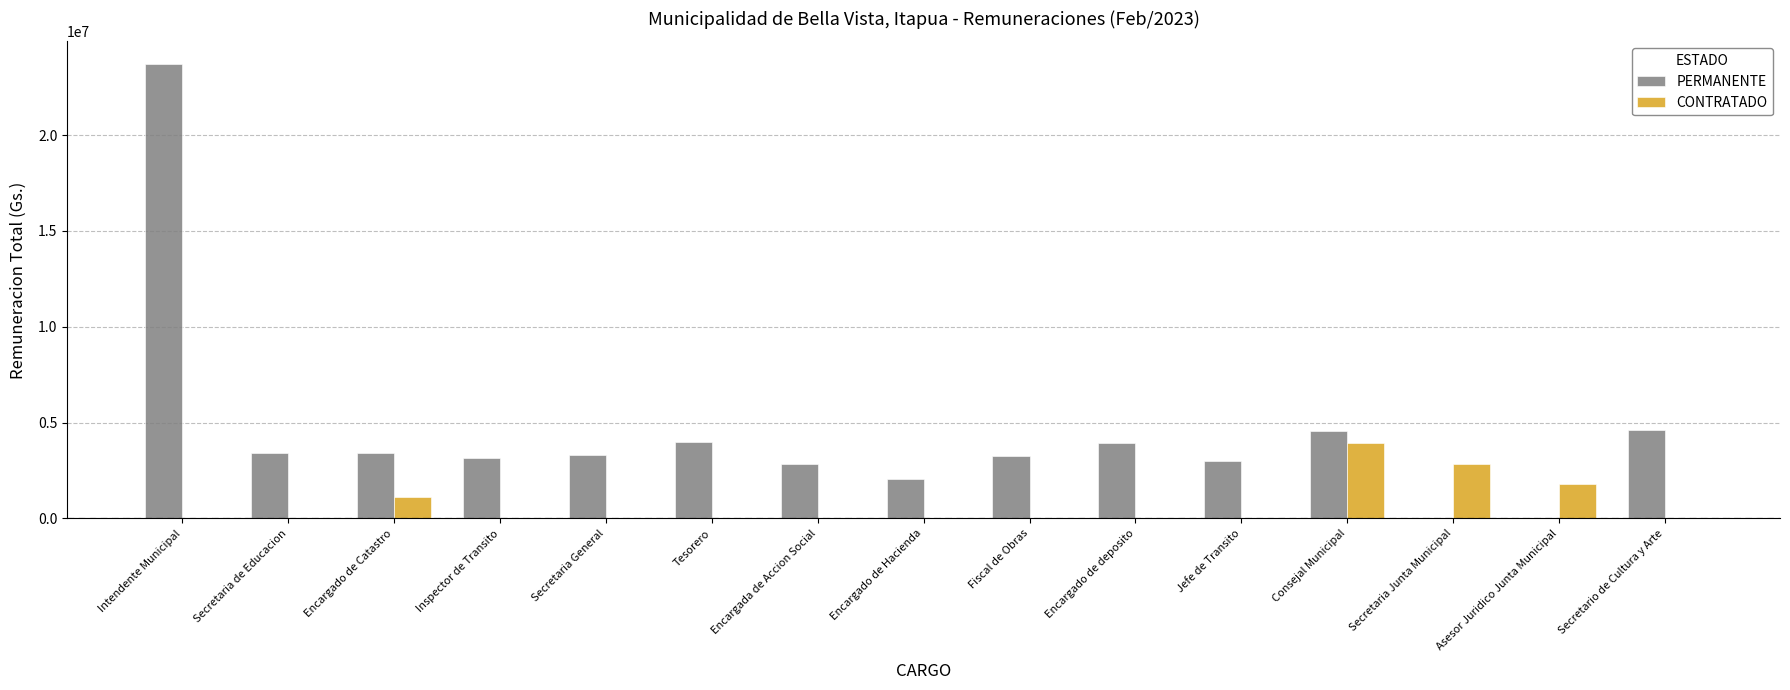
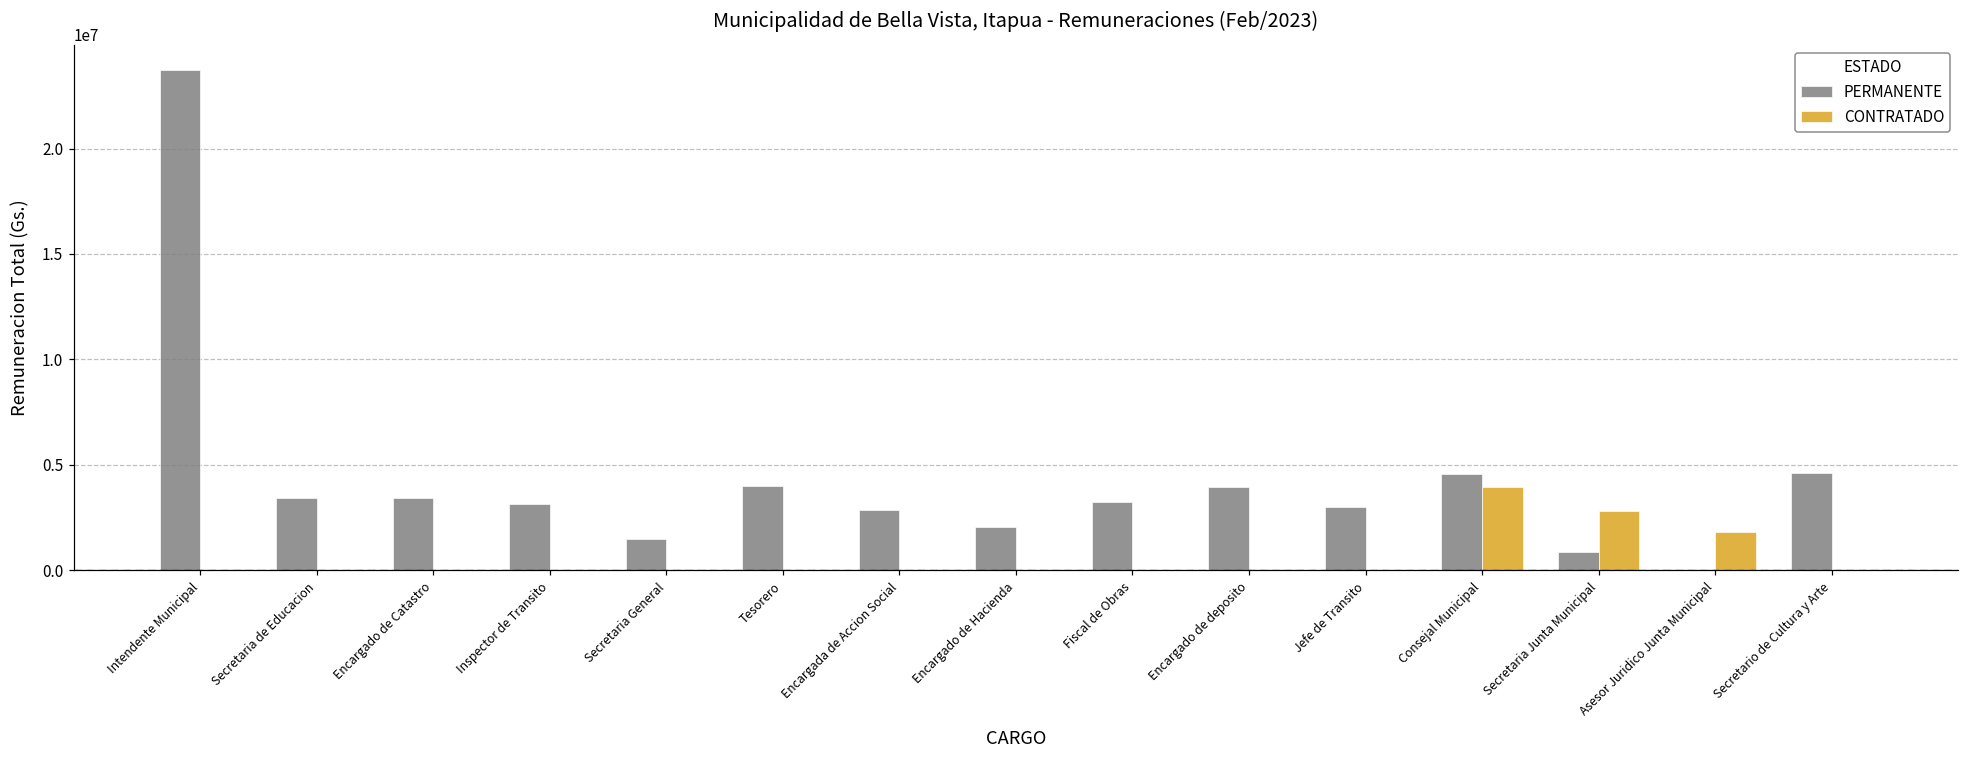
  {
    "PERMANENTE": {
      "Intendente Municipal": 23700000,
      "Secretaria de Educacion": 3400000,
      "Encargado de Catastro": 3400000,
      "Inspector de Transito": 3200000,
-     "Secretaria General": 3300000,
+     "Secretaria General": 1500000,
      "Tesorero": 4000000,
      "Encargada de Accion Social": 2800000,
      "Encargado de Hacienda": 2000000,
      "Fiscal de Obras": 3300000,
      "Encargado de deposito": 3900000,
      "Jefe de Transito": 3000000,
      "Consejal Municipal": 4600000,
-     "Secretaria Junta Municipal": 0,
+     "Secretaria Junta Municipal": 900000,
      "Asesor Juridico Junta Municipal": 0,
      "Secretario de Cultura y Arte": 4600000
    },
    "CONTRATADO": {
      "Intendente Municipal": 0,
      "Secretaria de Educacion": 0,
-     "Encargado de Catastro": 1100000,
+     "Encargado de Catastro": 0,
      "Inspector de Transito": 0,
      "Secretaria General": 0,
      "Tesorero": 0,
      "Encargada de Accion Social": 0,
      "Encargado de Hacienda": 0,
      "Fiscal de Obras": 0,
      "Encargado de deposito": 0,
      "Jefe de Transito": 0,
      "Consejal Municipal": 3900000,
      "Secretaria Junta Municipal": 2800000,
      "Asesor Juridico Junta Municipal": 1800000,
      "Secretario de Cultura y Arte": 0
    }
  }
